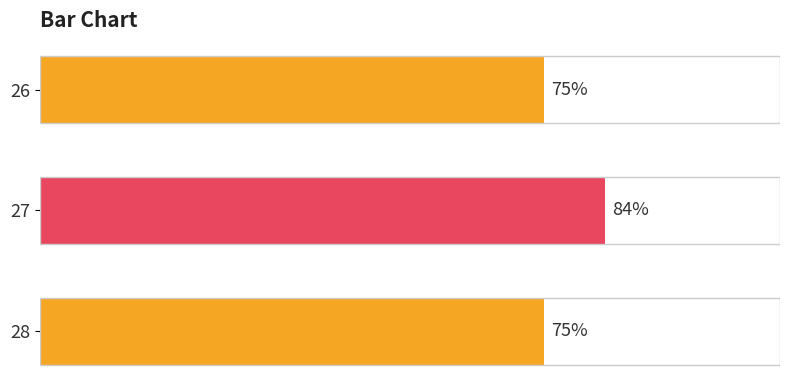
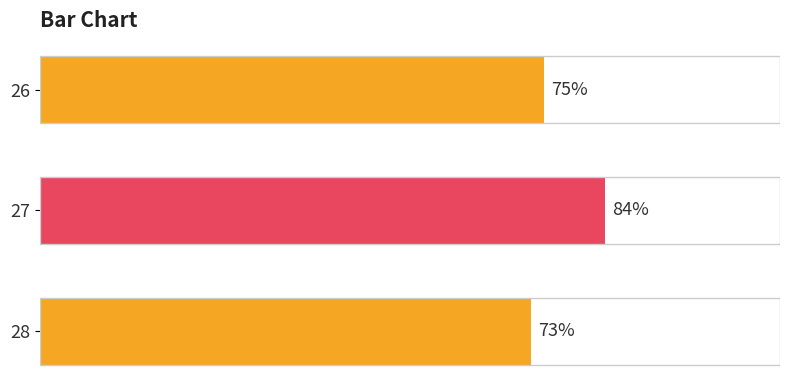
  {
    "26": "75%",
    "27": "84%",
-   "28": "75%"
+   "28": "73%"
  }
